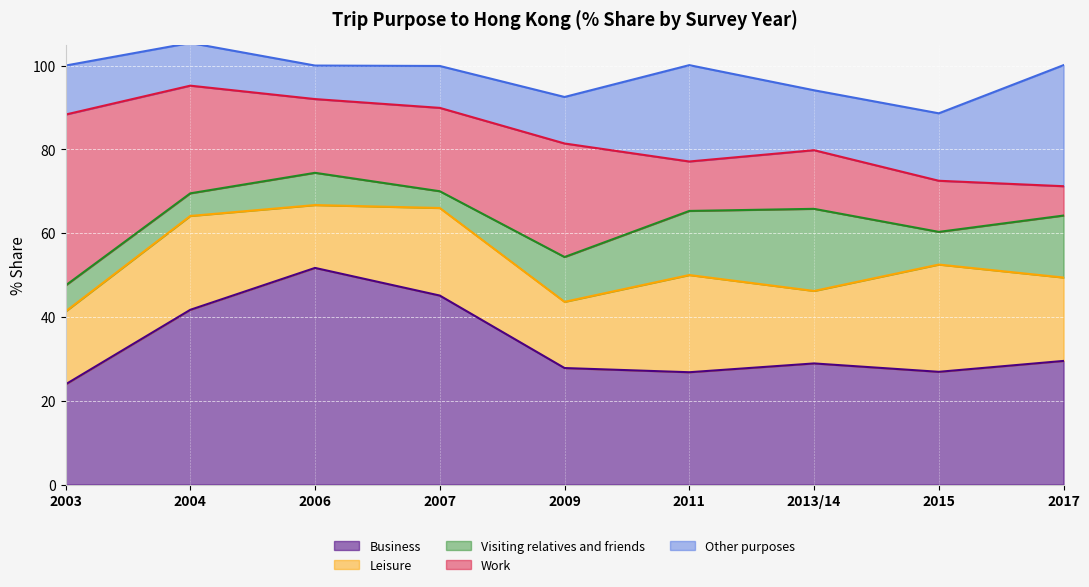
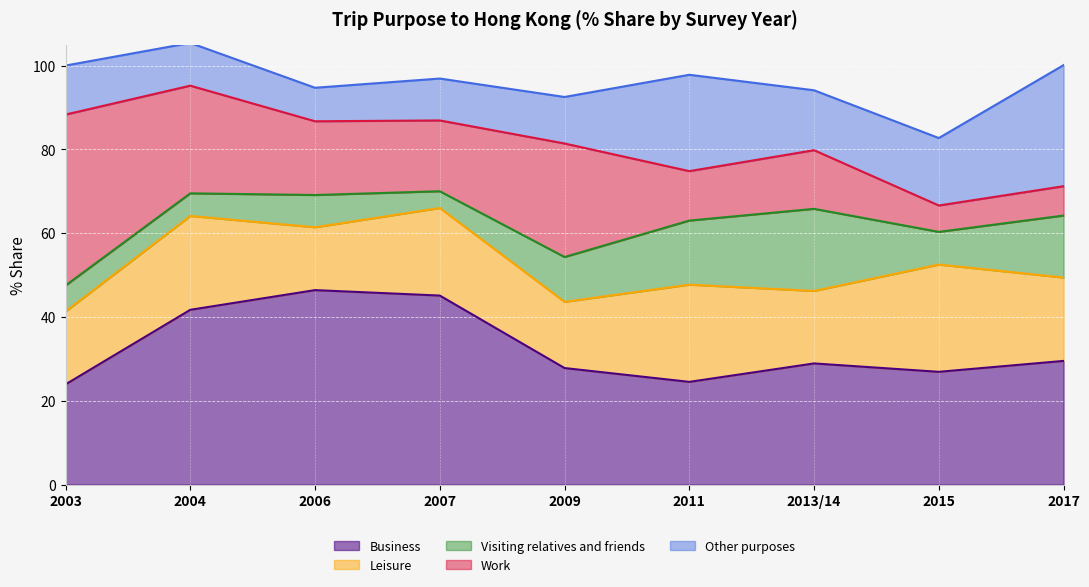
  {
    "Business": {
      "2003": 24,
      "2004": 42,
-     "2006": 52,
+     "2006": 46,
      "2007": 45,
      "2009": 28,
-     "2011": 27,
+     "2011": 25,
      "2013/14": 29,
      "2015": 27,
      "2017": 30
    },
    "Leisure": {
      "2003": 17,
      "2004": 22,
      "2006": 15,
      "2007": 21,
      "2009": 16,
      "2011": 23,
      "2013/14": 17,
      "2015": 26,
      "2017": 20
    },
    "Visiting relatives and friends": {
      "2003": 6,
      "2004": 5,
      "2006": 8,
      "2007": 4,
      "2009": 11,
      "2011": 15,
      "2013/14": 20,
      "2015": 8,
      "2017": 15
    },
    "Work": {
      "2003": 41,
      "2004": 26,
      "2006": 18,
-     "2007": 20,
+     "2007": 17,
      "2009": 27,
      "2011": 12,
      "2013/14": 14,
-     "2015": 12,
+     "2015": 6,
      "2017": 7
    },
    "Other purposes": {
      "2003": 12,
      "2004": 10,
      "2006": 8,
      "2007": 10,
      "2009": 11,
      "2011": 23,
      "2013/14": 14,
      "2015": 16,
      "2017": 29
    }
  }
